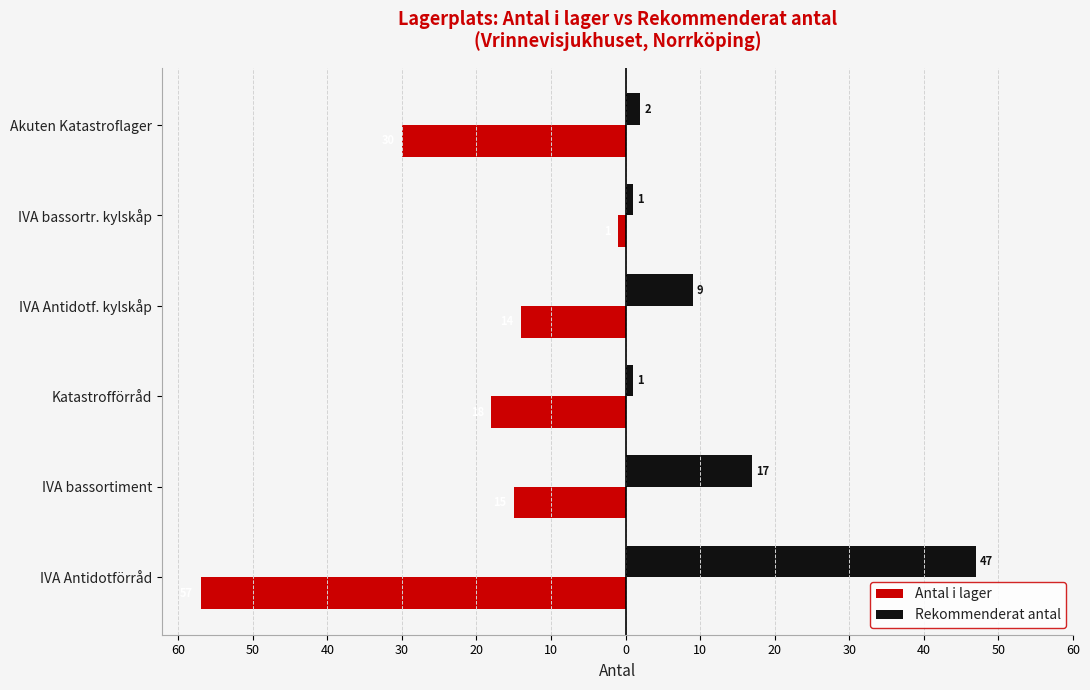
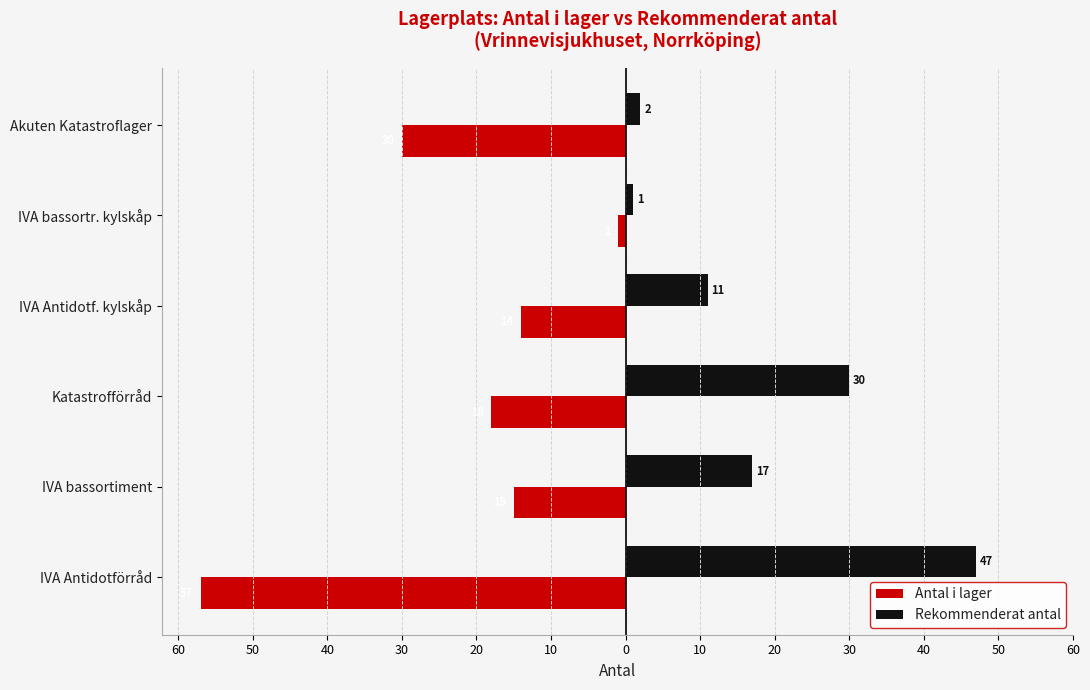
  {
    "Rekommenderat antal": {
      "Akuten Katastroflager": 2,
      "IVA bassortr. kylskåp": 1,
-     "IVA Antidotf. kylskåp": 9,
-     "Katastrofförråd": 1,
+     "IVA Antidotf. kylskåp": 11,
+     "Katastrofförråd": 30,
      "IVA bassortiment": 17,
      "IVA Antidotförråd": 47
    }
  }
